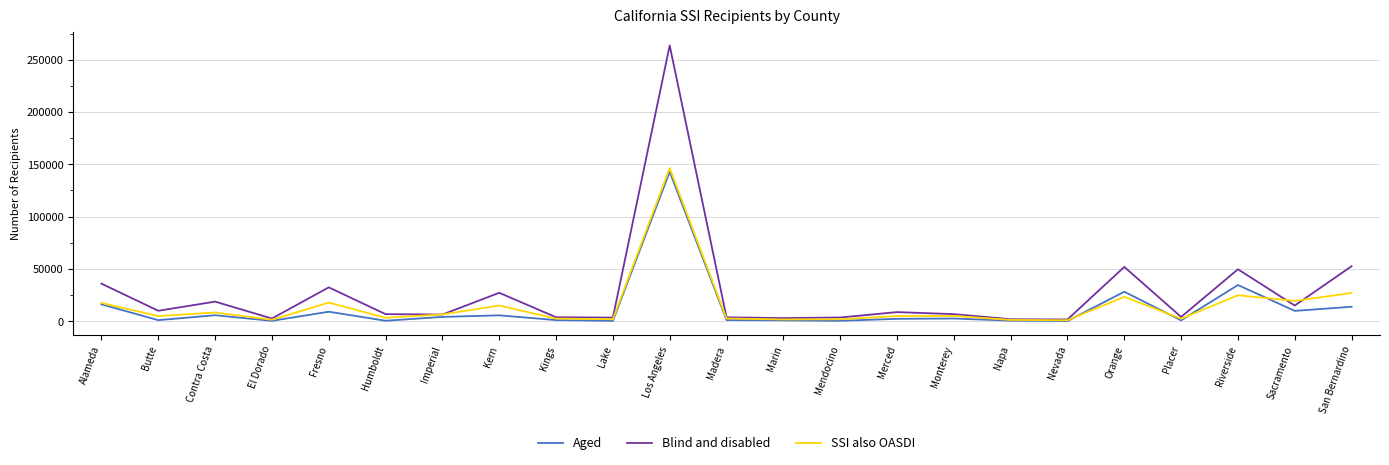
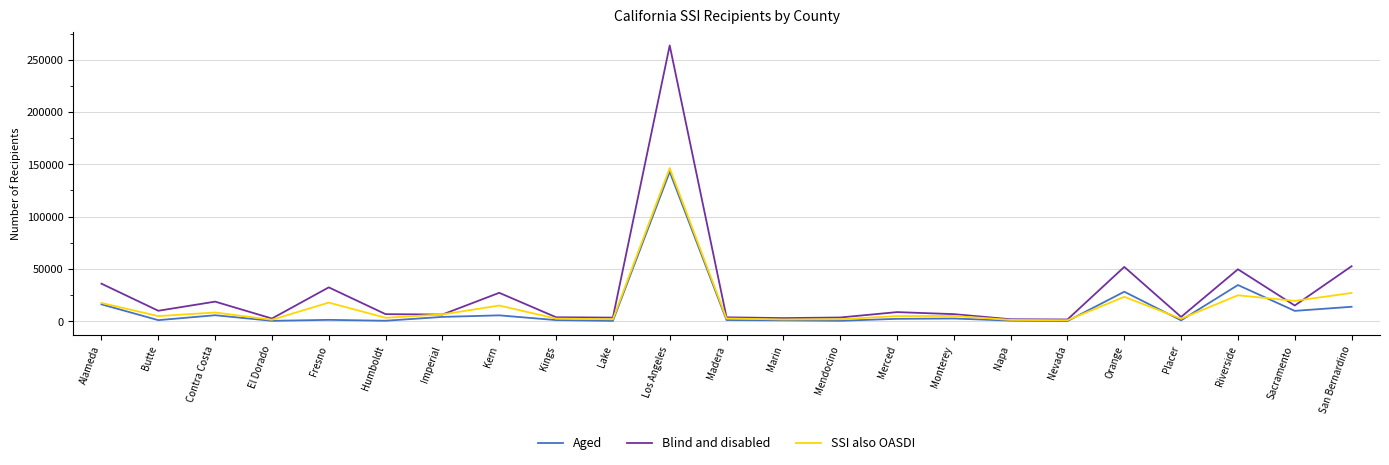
  {
    "Aged": {
      "Butte": 1000,
      "Contra Costa": 6000,
-     "Fresno": 9000,
+     "Fresno": 1000,
      "Humboldt": 0,
      "Kern": 6000,
      "Los Angeles": 143000,
      "Merced": 2000,
      "Monterey": 3000,
      "Orange": 28000,
      "Riverside": 35000,
      "Sacramento": 10000,
      "San Bernardino": 14000
    },
    "Blind and disabled": {
      "Alameda": 36000,
      "Butte": 10000,
      "Contra Costa": 19000,
      "Fresno": 32000,
      "Humboldt": 7000,
      "Kern": 27000,
      "Los Angeles": 264000,
      "Merced": 9000,
      "Orange": 52000,
      "Riverside": 50000,
      "Sacramento": 15000,
      "San Bernardino": 53000
    },
    "SSI also OASDI": {
      "Butte": 5000,
      "Contra Costa": 8000,
      "Fresno": 18000,
      "Humboldt": 3000,
      "Kern": 15000,
      "Los Angeles": 146000,
      "Merced": 5000,
      "Orange": 23000,
      "Riverside": 25000,
      "Sacramento": 19000,
      "San Bernardino": 27000
    }
  }
